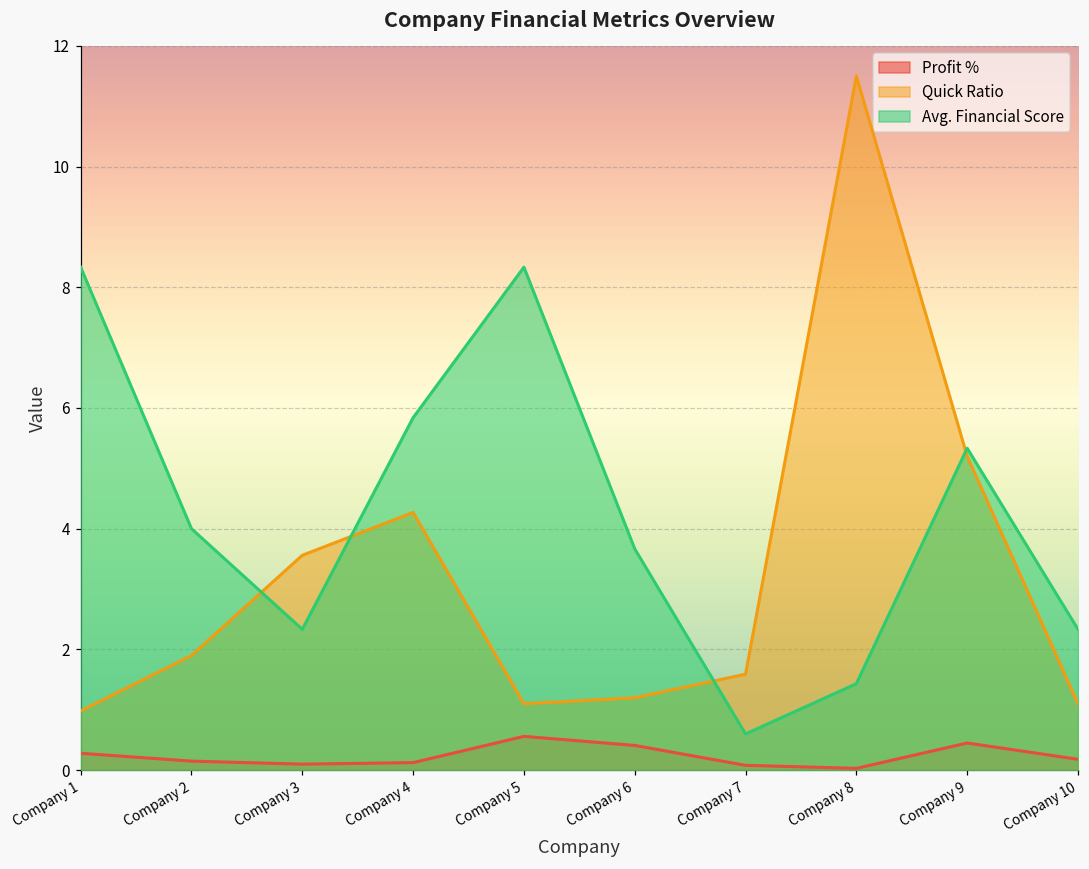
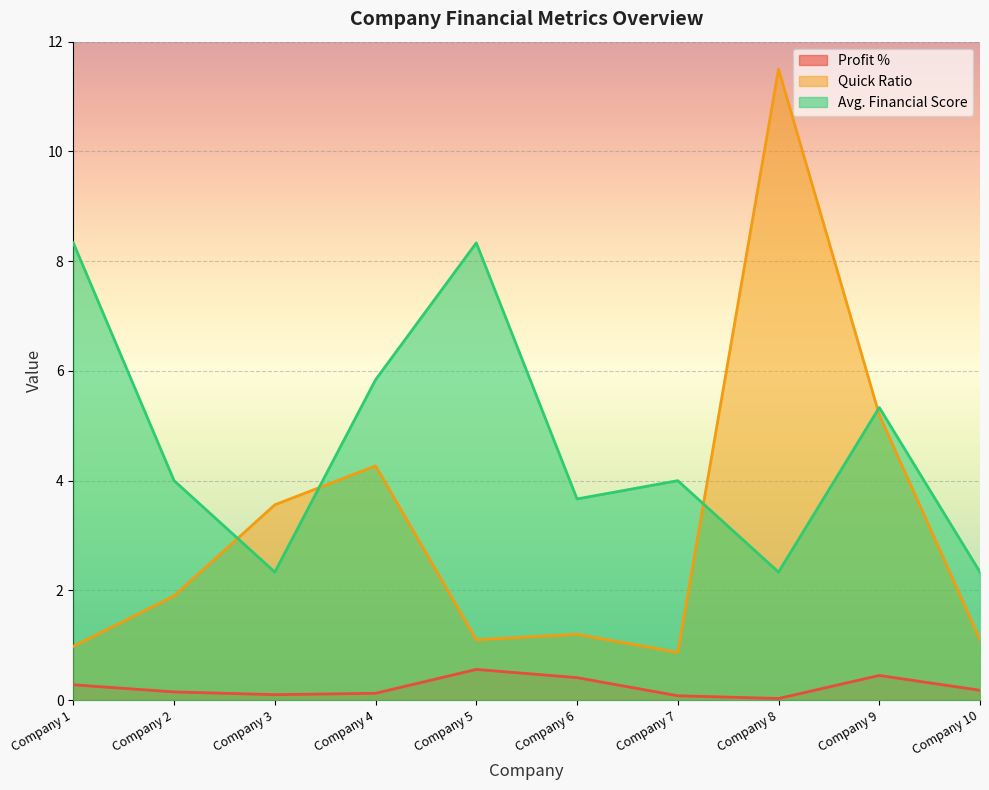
  {
    "Profit %": {
      "Company 1": 0.3,
      "Company 2": 0.2,
      "Company 3": 0.1,
      "Company 4": 0.1,
      "Company 5": 0.6,
      "Company 6": 0.4,
      "Company 7": 0.1,
      "Company 8": 0.0,
      "Company 9": 0.5,
      "Company 10": 0.2
    },
    "Quick Ratio": {
      "Company 1": 1.0,
      "Company 2": 1.9,
      "Company 3": 3.6,
      "Company 4": 4.3,
      "Company 5": 1.1,
      "Company 6": 1.2,
-     "Company 7": 1.6,
+     "Company 7": 0.9,
      "Company 8": 11.5,
      "Company 9": 5.2,
      "Company 10": 1.1
    },
    "Avg. Financial Score": {
      "Company 1": 8.3,
      "Company 2": 4.0,
      "Company 3": 2.3,
      "Company 4": 5.8,
      "Company 5": 8.3,
      "Company 6": 3.7,
-     "Company 7": 0.6,
-     "Company 8": 1.4,
+     "Company 7": 4.0,
+     "Company 8": 2.3,
      "Company 9": 5.3,
      "Company 10": 2.3
    }
  }
